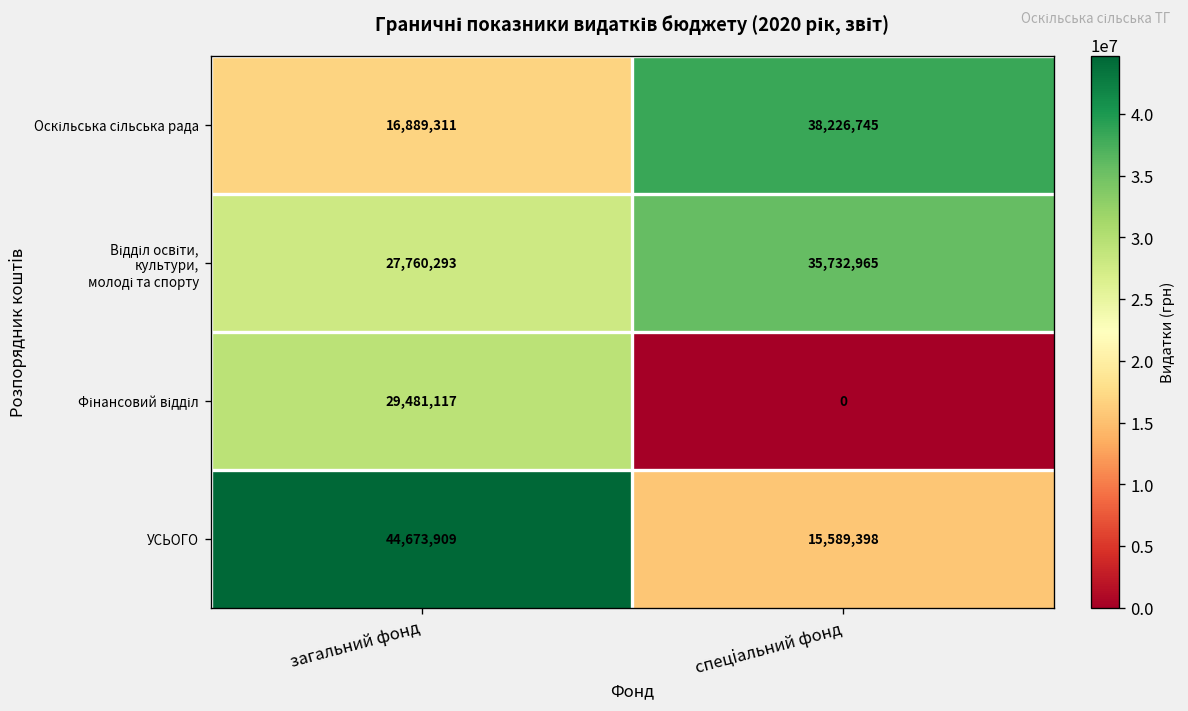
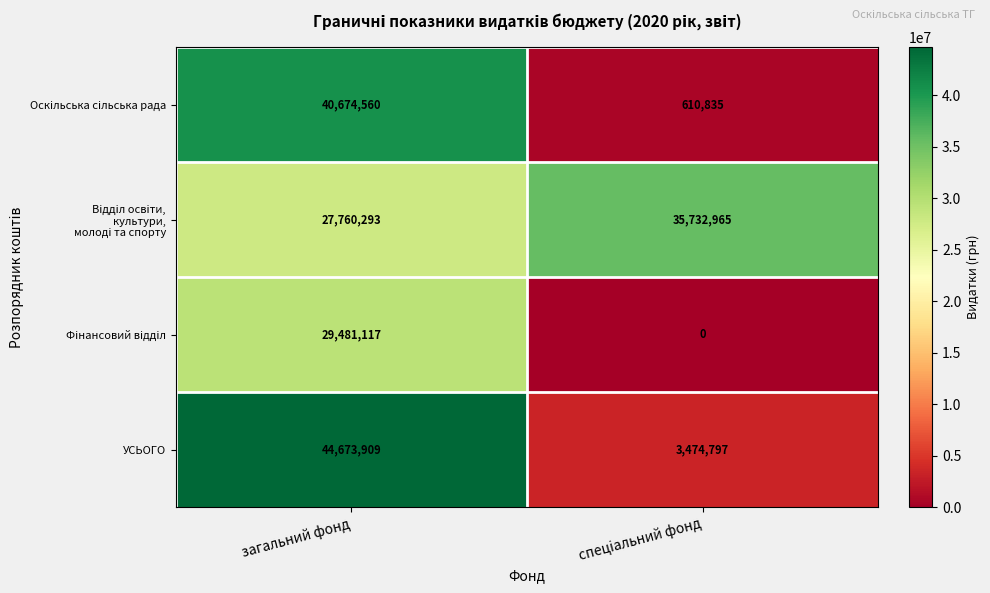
  {
    "Оскільська сільська рада": {
-     "загальний фонд": "16,889,311",
-     "спеціальний фонд": "38,226,745"
+     "загальний фонд": "40,674,560",
+     "спеціальний фонд": "610,835"
    },
    "Відділ освіти, культури, молоді та спорту": {
      "загальний фонд": "27,760,293",
      "спеціальний фонд": "35,732,965"
    },
    "Фінансовий відділ": {
      "загальний фонд": "29,481,117",
      "спеціальний фонд": "0"
    },
    "УСЬОГО": {
      "загальний фонд": "44,673,909",
-     "спеціальний фонд": "15,589,398"
+     "спеціальний фонд": "3,474,797"
    }
  }
